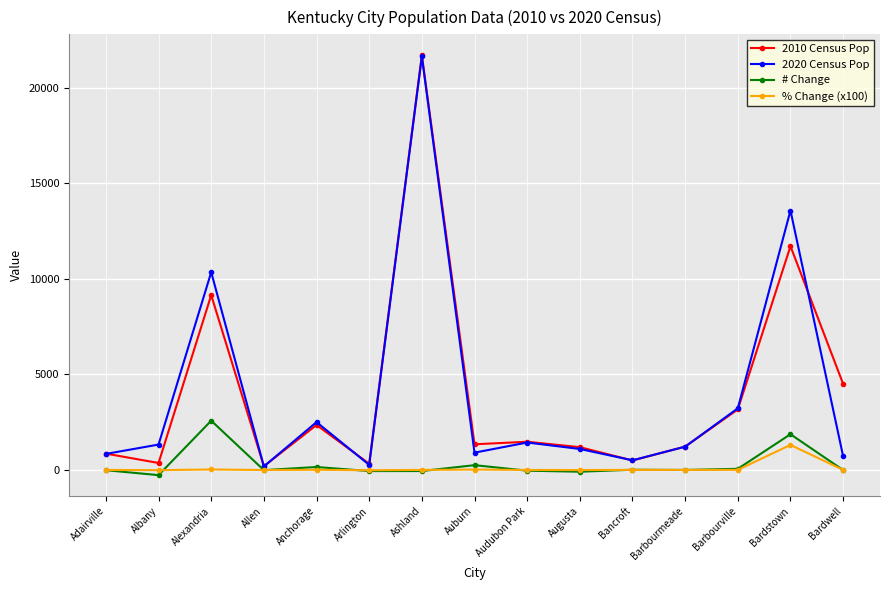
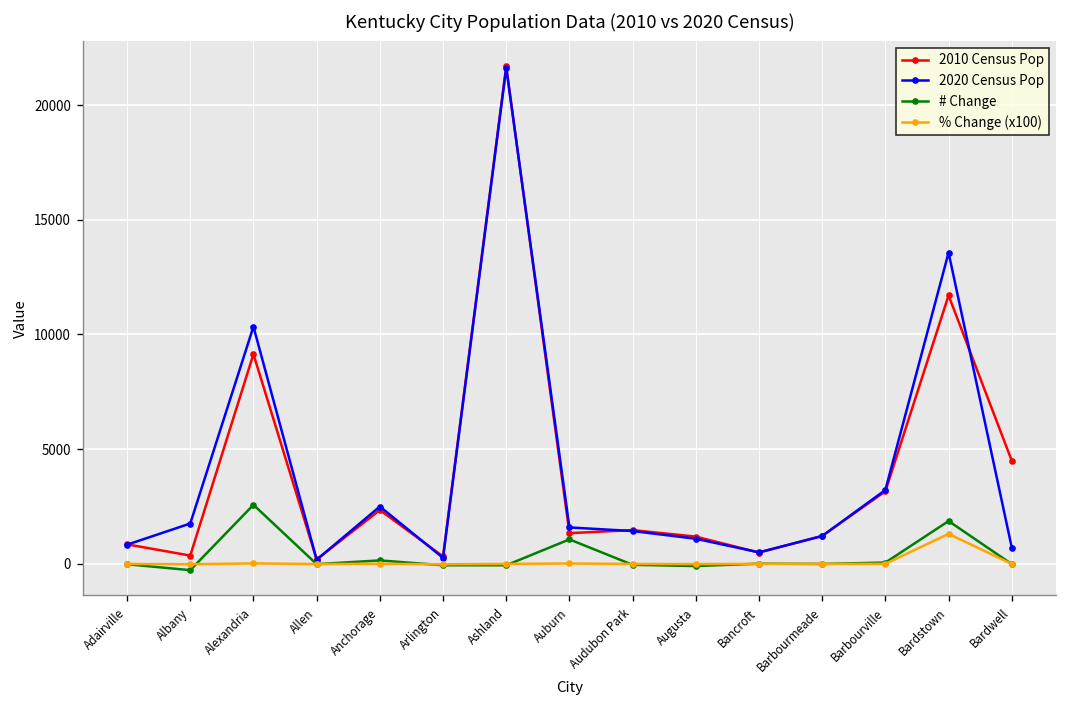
  {
    "2010 Census Pop": {
      "Albany": 400,
      "Alexandria": 9100,
      "Anchorage": 2300,
      "Auburn": 1300,
      "Bardstown": 11700,
      "Bardwell": 4500
    },
    "2020 Census Pop": {
-     "Albany": 1300,
+     "Albany": 1800,
      "Alexandria": 10300,
      "Anchorage": 2500,
-     "Auburn": 900,
+     "Auburn": 1600,
      "Bardstown": 13600,
      "Bardwell": 700
    },
    "# Change": {
      "Albany": -300,
      "Alexandria": 2600,
      "Anchorage": 200,
-     "Auburn": 200,
+     "Auburn": 1100,
      "Bardstown": 1900
    },
    "% Change (x100)": {
      "Albany": 0,
      "Alexandria": 0,
      "Anchorage": 0,
      "Auburn": 0,
      "Bardstown": 1300
    }
  }
